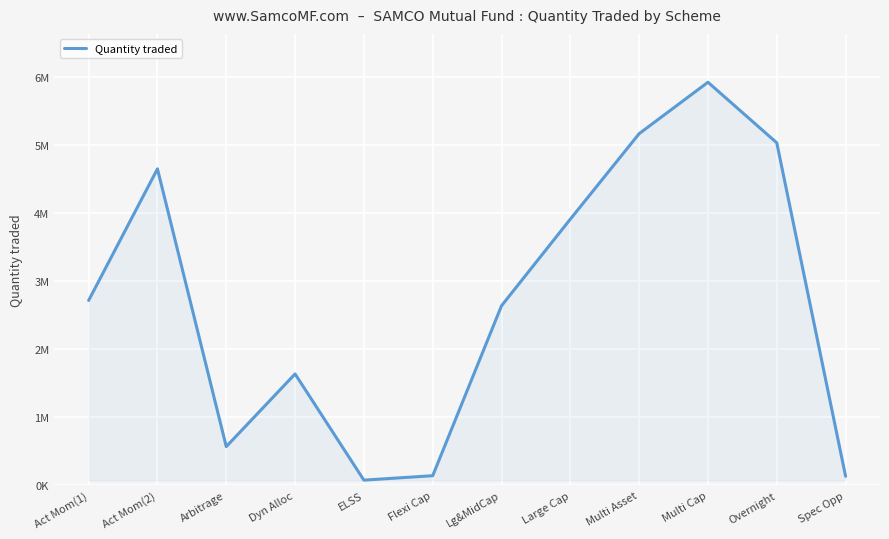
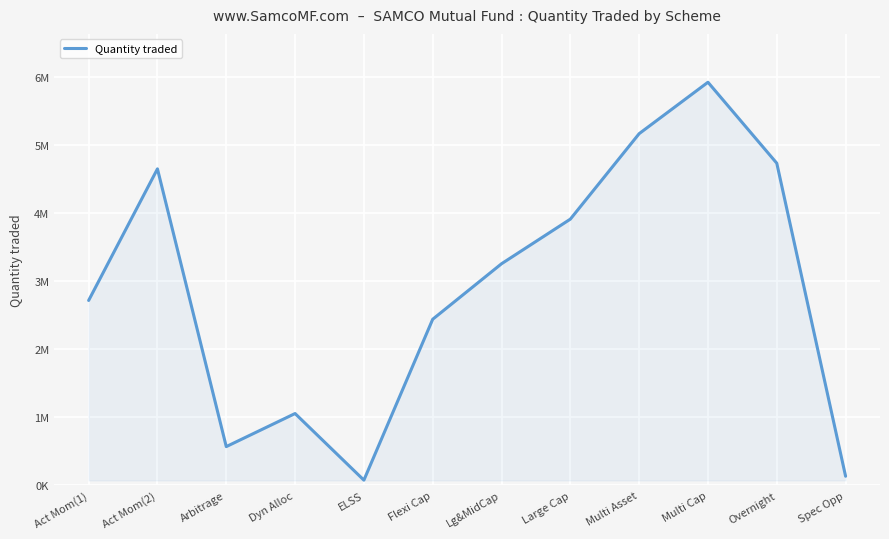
  {
    "Act Mom(1)": 2700000,
    "Act Mom(2)": 4600000,
    "Arbitrage": 600000,
-   "Dyn Alloc": 1600000,
+   "Dyn Alloc": 1100000,
    "ELSS": 100000,
-   "Flexi Cap": 100000,
-   "Lg&MidCap": 2600000,
+   "Flexi Cap": 2400000,
+   "Lg&MidCap": 3300000,
    "Large Cap": 3900000,
    "Multi Asset": 5200000,
    "Multi Cap": 5900000,
-   "Overnight": 5000000,
+   "Overnight": 4700000,
    "Spec Opp": 100000
  }
